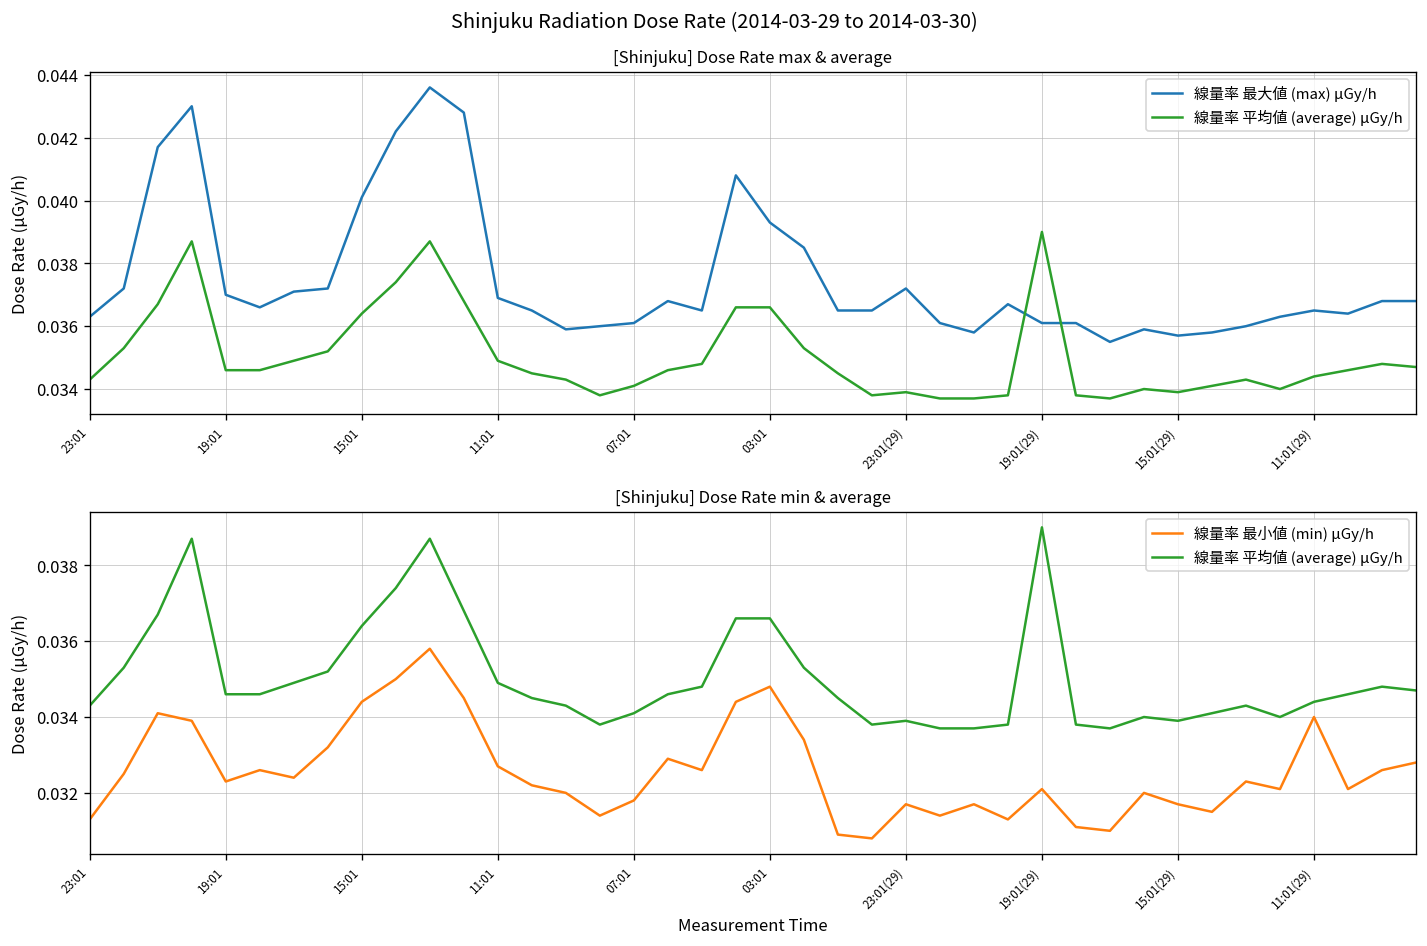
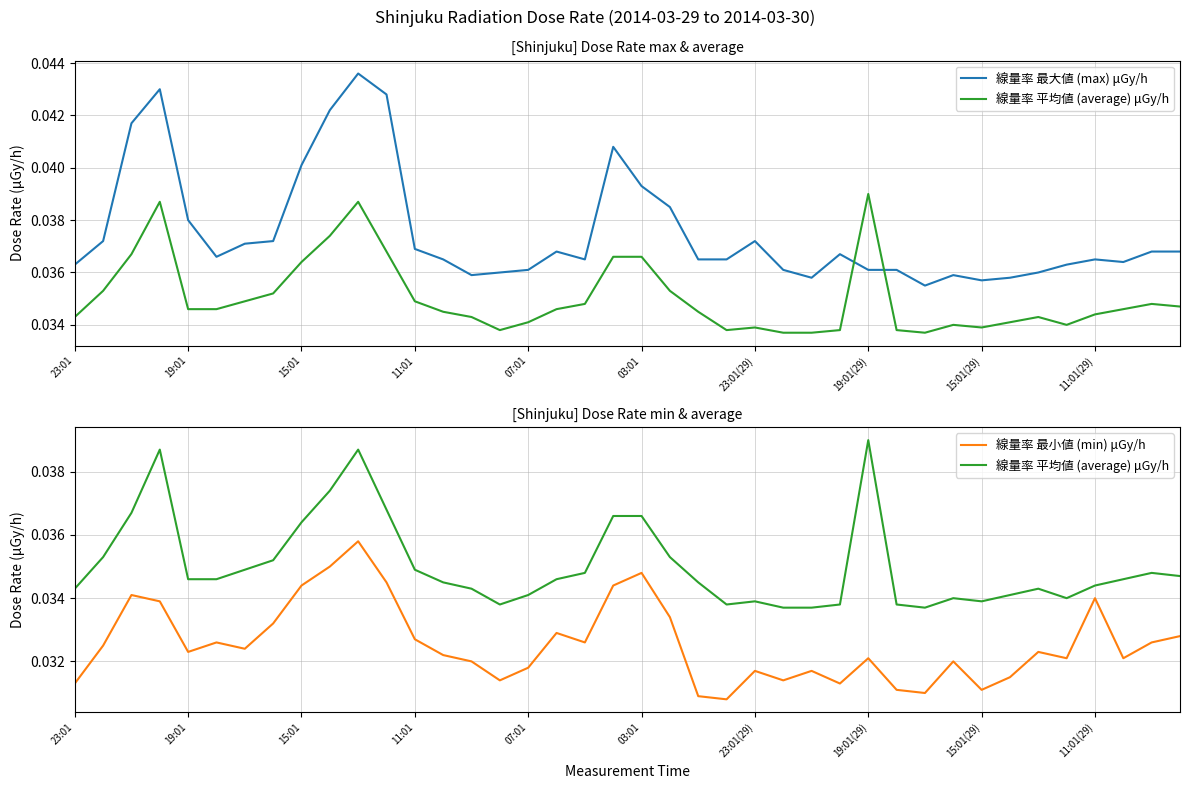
  {
    "[Shinjuku] Dose Rate max & average": {
      "線量率 最大値 (max) μGy/h": {
        "23:01": 0.0363,
-       "19:01": 0.037,
+       "19:01": 0.038,
        "15:01": 0.0401,
        "11:01": 0.0369,
        "07:01": 0.0361,
        "03:01": 0.0393,
        "23:01(29)": 0.0372,
        "19:01(29)": 0.0361,
        "15:01(29)": 0.0357,
        "11:01(29)": 0.0365
      },
      "線量率 平均値 (average) μGy/h": {
        "23:01": 0.0343,
        "19:01": 0.0346,
        "15:01": 0.0364,
        "11:01": 0.0349,
        "07:01": 0.0341,
        "03:01": 0.0366,
        "23:01(29)": 0.0339,
        "19:01(29)": 0.039,
        "15:01(29)": 0.0339,
        "11:01(29)": 0.0344
      }
    },
    "[Shinjuku] Dose Rate min & average": {
      "線量率 最小値 (min) μGy/h": {
        "23:01": 0.0313,
        "19:01": 0.0323,
        "15:01": 0.0344,
        "11:01": 0.0327,
        "07:01": 0.0318,
        "03:01": 0.0348,
        "23:01(29)": 0.0317,
        "19:01(29)": 0.0321,
-       "15:01(29)": 0.0317,
+       "15:01(29)": 0.0311,
        "11:01(29)": 0.0340
      },
      "線量率 平均値 (average) μGy/h": {
        "23:01": 0.0343,
        "19:01": 0.0346,
        "15:01": 0.0364,
        "11:01": 0.0349,
        "07:01": 0.0341,
        "03:01": 0.0366,
        "23:01(29)": 0.0339,
        "19:01(29)": 0.0390,
        "15:01(29)": 0.0339,
        "11:01(29)": 0.0344
      }
    }
  }
